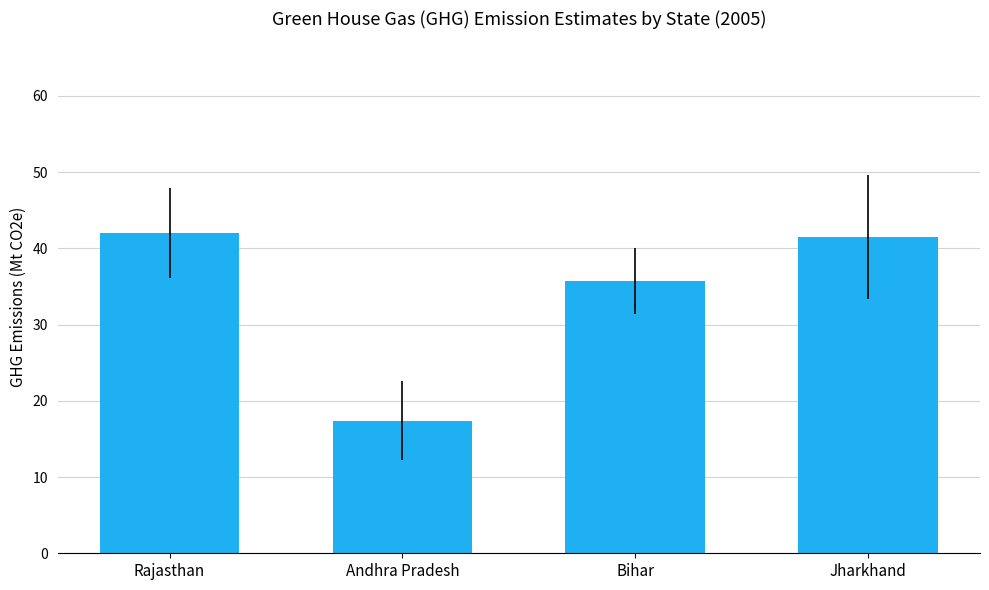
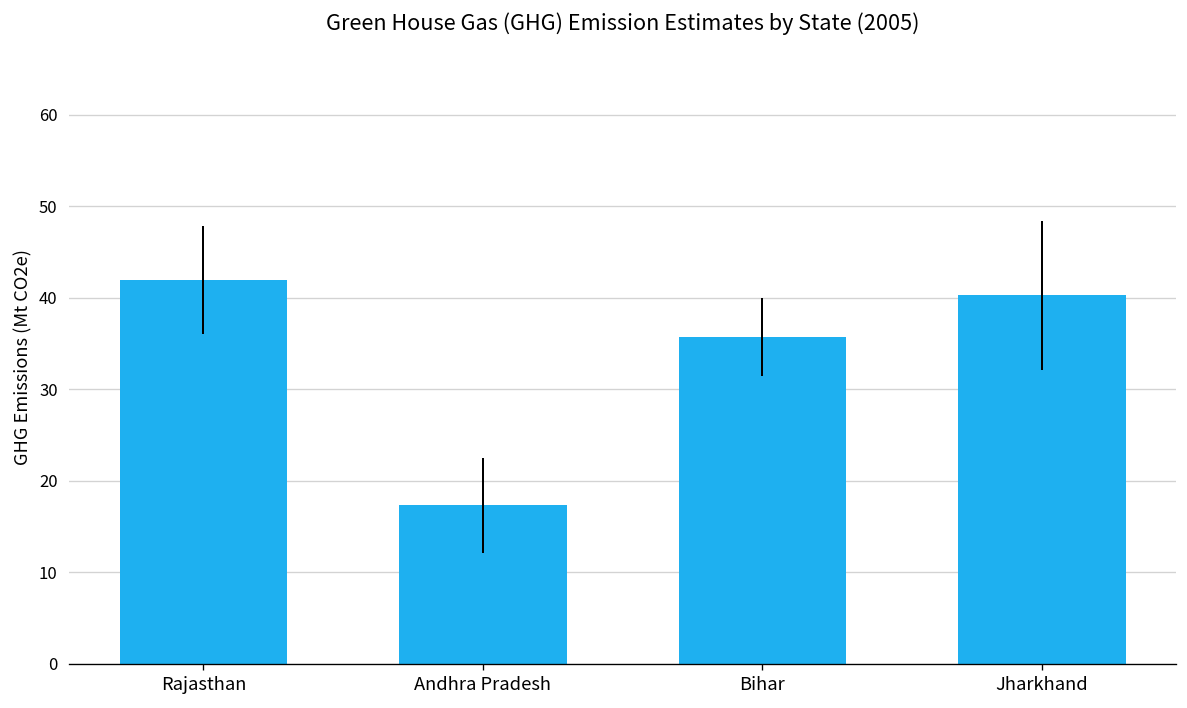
  {
    "Rajasthan": 42,
    "Andhra Pradesh": 17,
    "Bihar": 36,
-   "Jharkhand": 41
+   "Jharkhand": 40
  }
